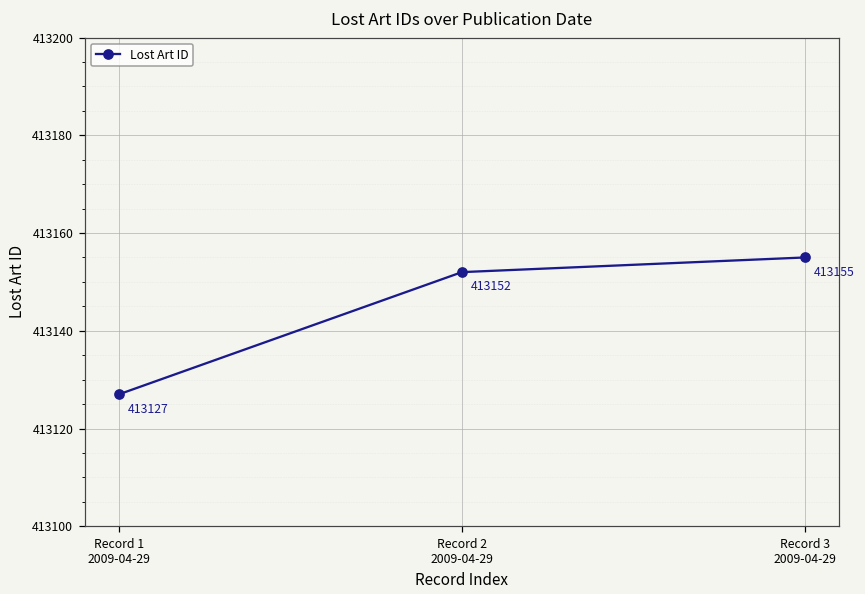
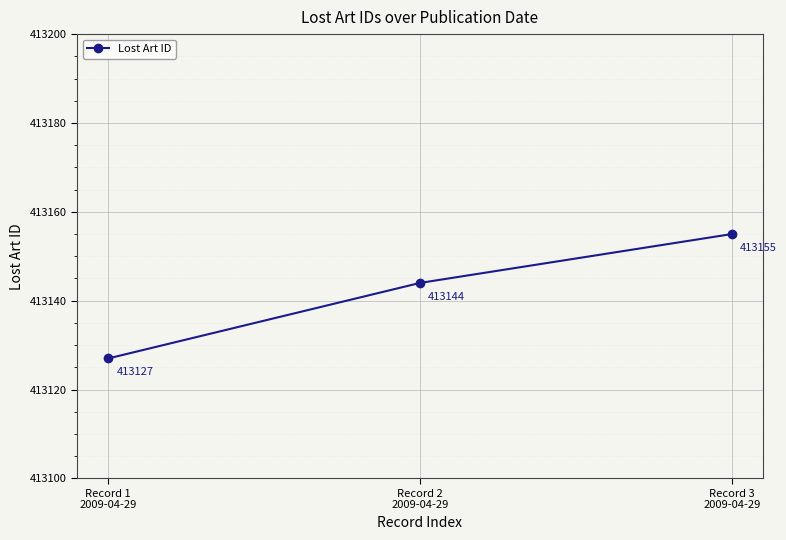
  {
    "Record 1 2009-04-29": 413127,
-   "Record 2 2009-04-29": 413152,
+   "Record 2 2009-04-29": 413144,
    "Record 3 2009-04-29": 413155
  }
